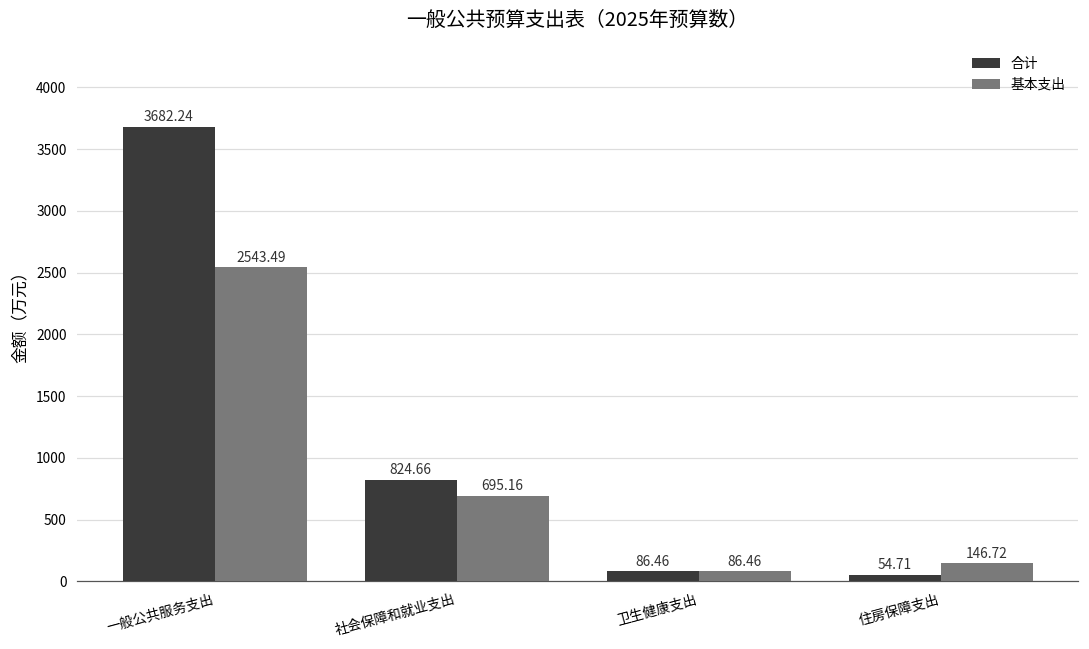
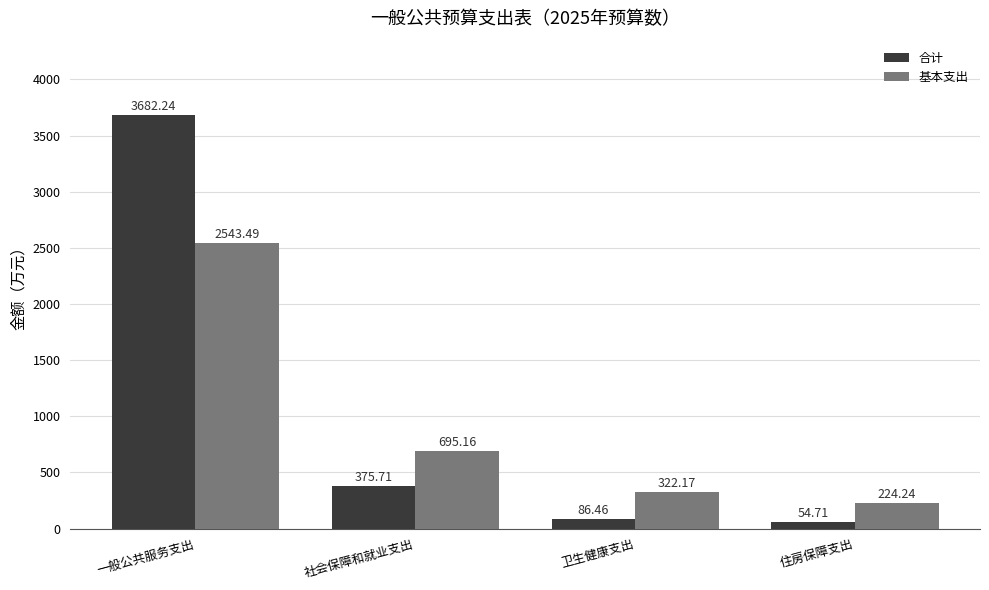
  {
    "合计": {
      "一般公共服务支出": 3682.24,
-     "社会保障和就业支出": 824.66,
+     "社会保障和就业支出": 375.71,
      "卫生健康支出": 86.46,
      "住房保障支出": 54.71
    },
    "基本支出": {
      "一般公共服务支出": 2543.49,
      "社会保障和就业支出": 695.16,
-     "卫生健康支出": 86.46,
-     "住房保障支出": 146.72
+     "卫生健康支出": 322.17,
+     "住房保障支出": 224.24
    }
  }
